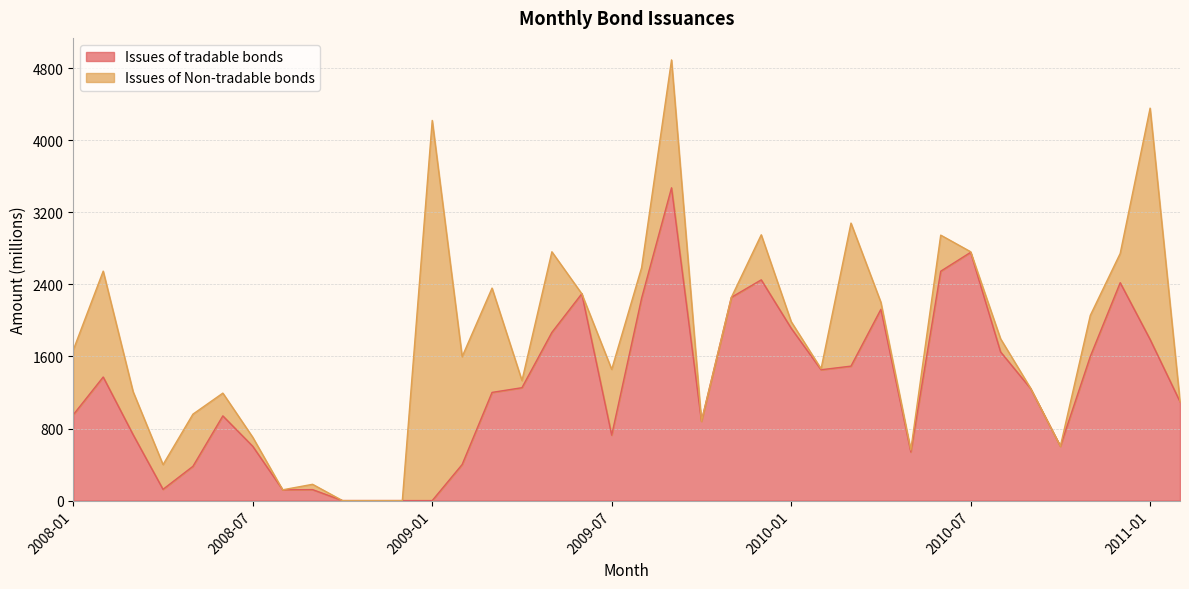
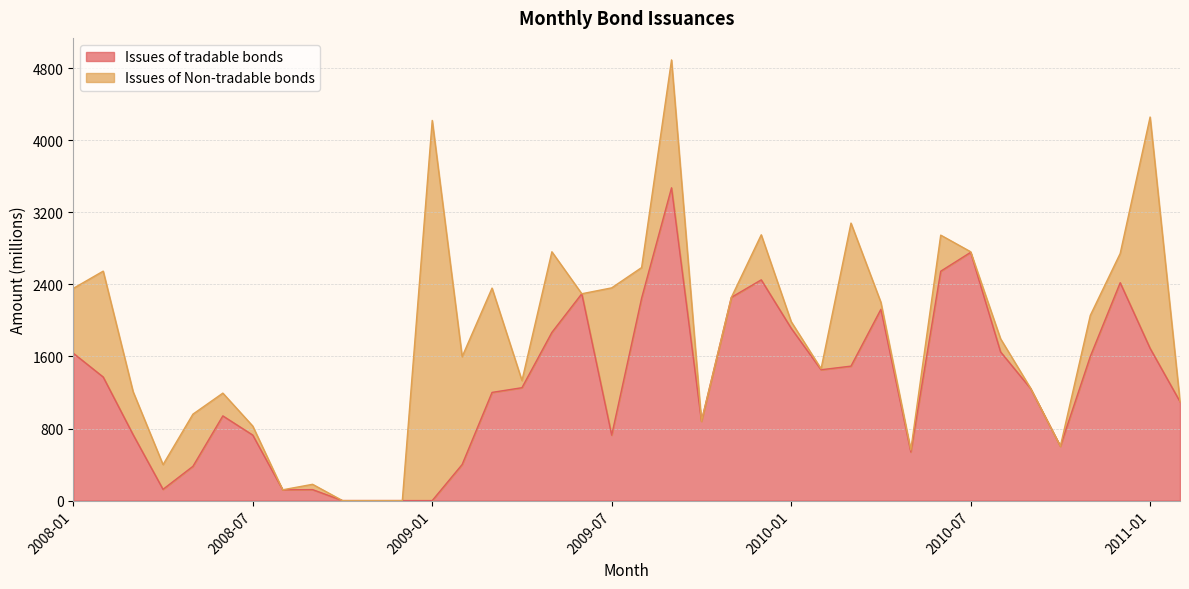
  {
    "Issues of tradable bonds": {
-     "2008-01": 1000,
-     "2008-07": 600,
+     "2008-01": 1600,
+     "2008-07": 700,
      "2009-01": 0,
      "2009-07": 700,
      "2010-01": 1900,
-     "2011-01": 1800
+     "2011-01": 1700
    },
    "Issues of Non-tradable bonds": {
      "2008-01": 700,
      "2008-07": 100,
      "2009-01": 4200,
-     "2009-07": 700,
+     "2009-07": 1600,
      "2010-01": 100,
      "2011-01": 2600
    }
  }
